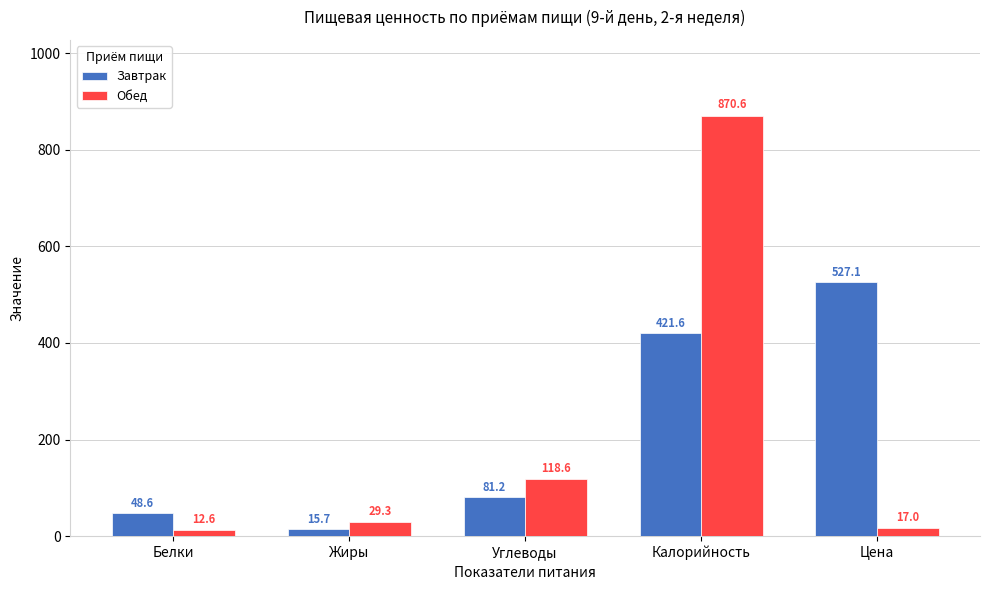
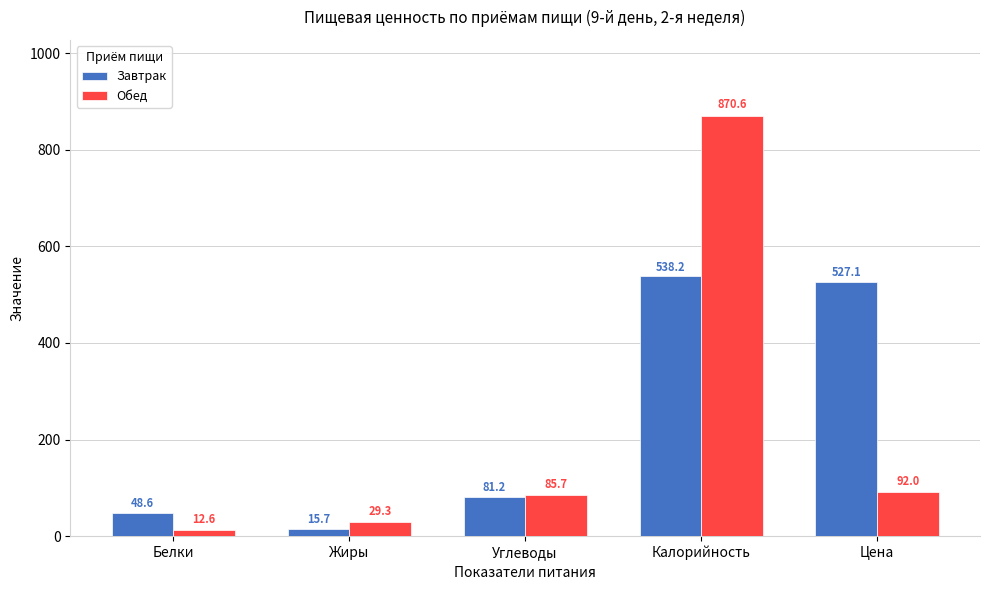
  {
    "Завтрак": {
      "Белки": 48.6,
      "Жиры": 15.7,
      "Углеводы": 81.2,
-     "Калорийность": 421.6,
+     "Калорийность": 538.2,
      "Цена": 527.1
    },
    "Обед": {
      "Белки": 12.6,
      "Жиры": 29.3,
-     "Углеводы": 118.6,
+     "Углеводы": 85.7,
      "Калорийность": 870.6,
-     "Цена": 17.0
+     "Цена": 92.0
    }
  }
